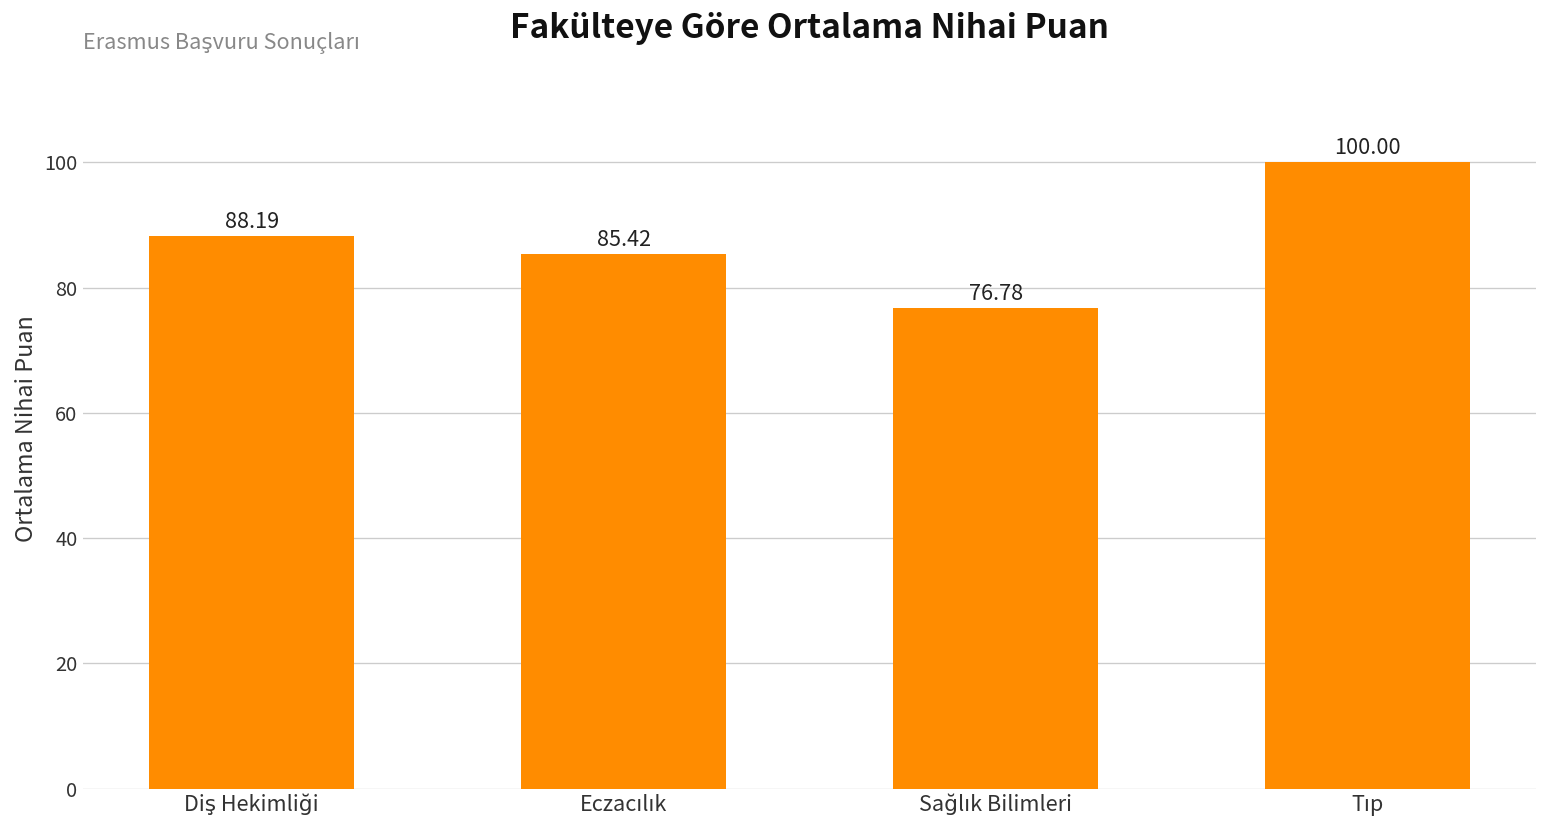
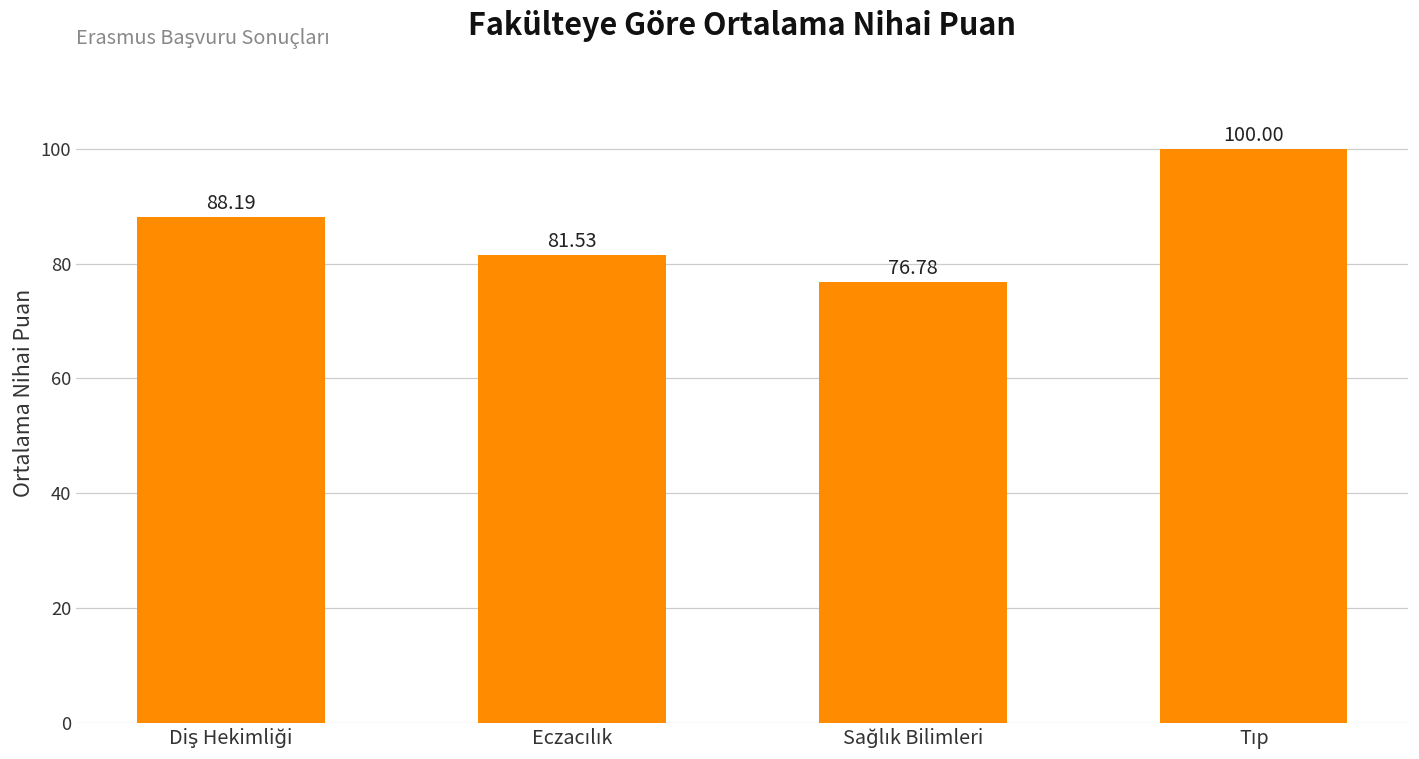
  {
    "Diş Hekimliği": 88.19,
-   "Eczacılık": 85.42,
+   "Eczacılık": 81.53,
    "Sağlık Bilimleri": 76.78,
    "Tıp": 100.00
  }
